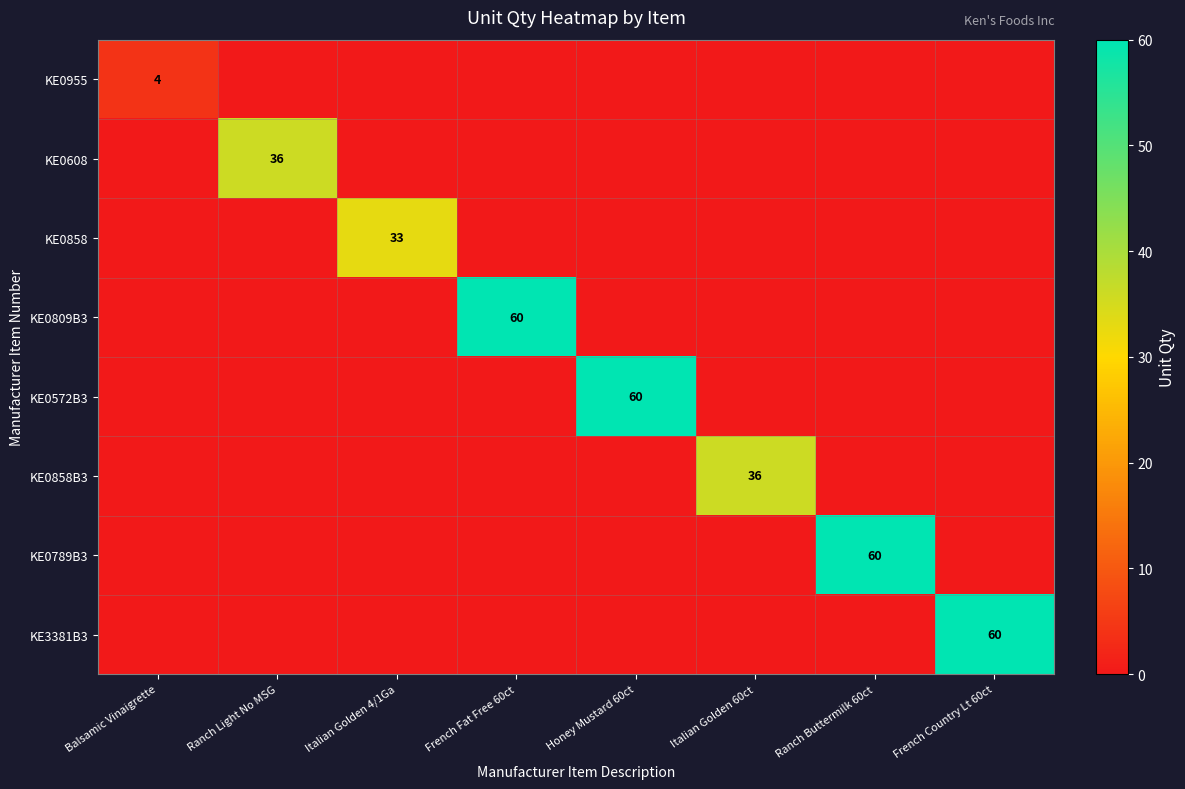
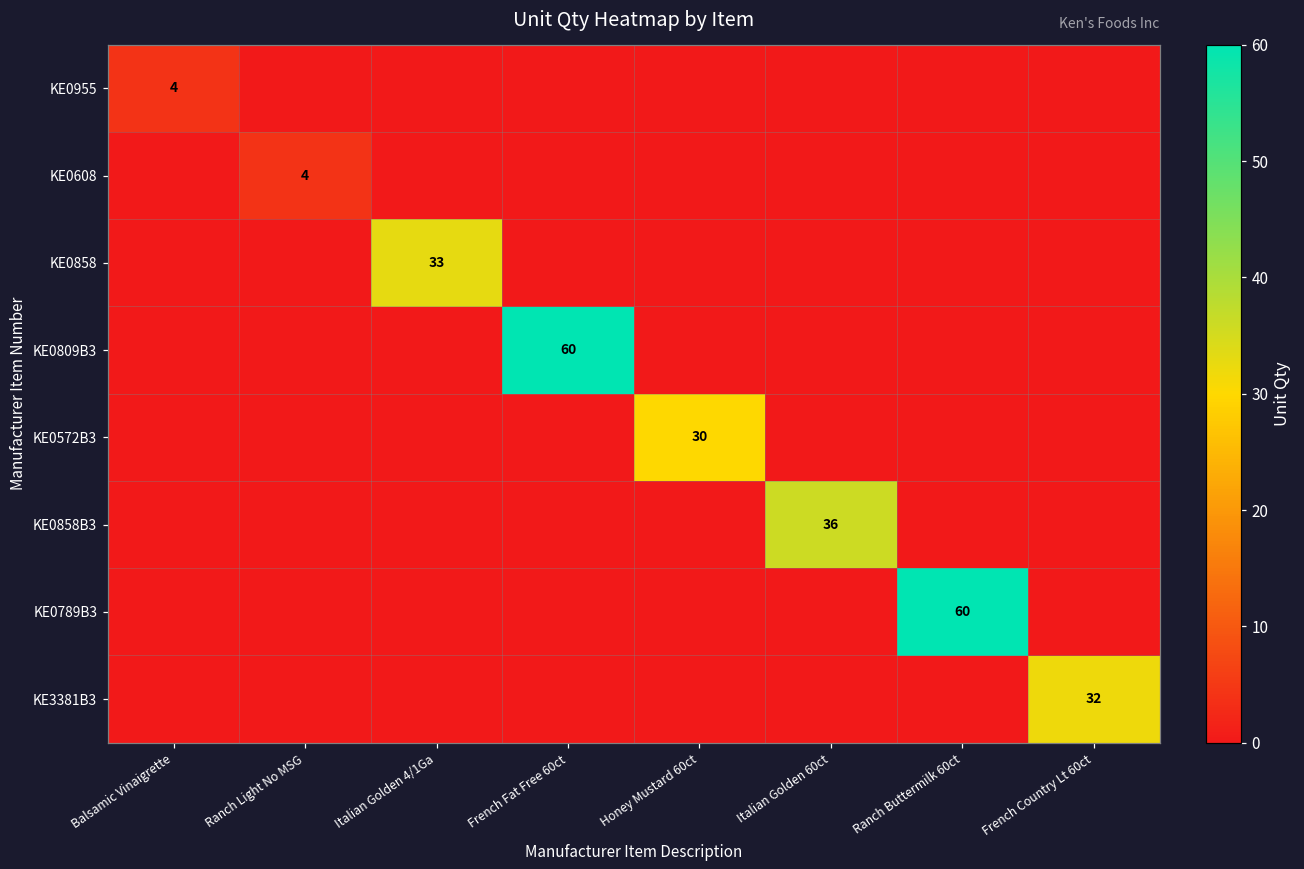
  {
    "KE0955": {
      "Balsamic Vinaigrette": 4
    },
    "KE0608": {
-     "Ranch Light No MSG": 36
+     "Ranch Light No MSG": 4
    },
    "KE0858": {
      "Italian Golden 4/1Ga": 33
    },
    "KE0809B3": {
      "French Fat Free 60ct": 60
    },
    "KE0572B3": {
-     "Honey Mustard 60ct": 60
+     "Honey Mustard 60ct": 30
    },
    "KE0858B3": {
      "Italian Golden 60ct": 36
    },
    "KE0789B3": {
      "Ranch Buttermilk 60ct": 60
    },
    "KE3381B3": {
-     "French Country Lt 60ct": 60
+     "French Country Lt 60ct": 32
    }
  }
